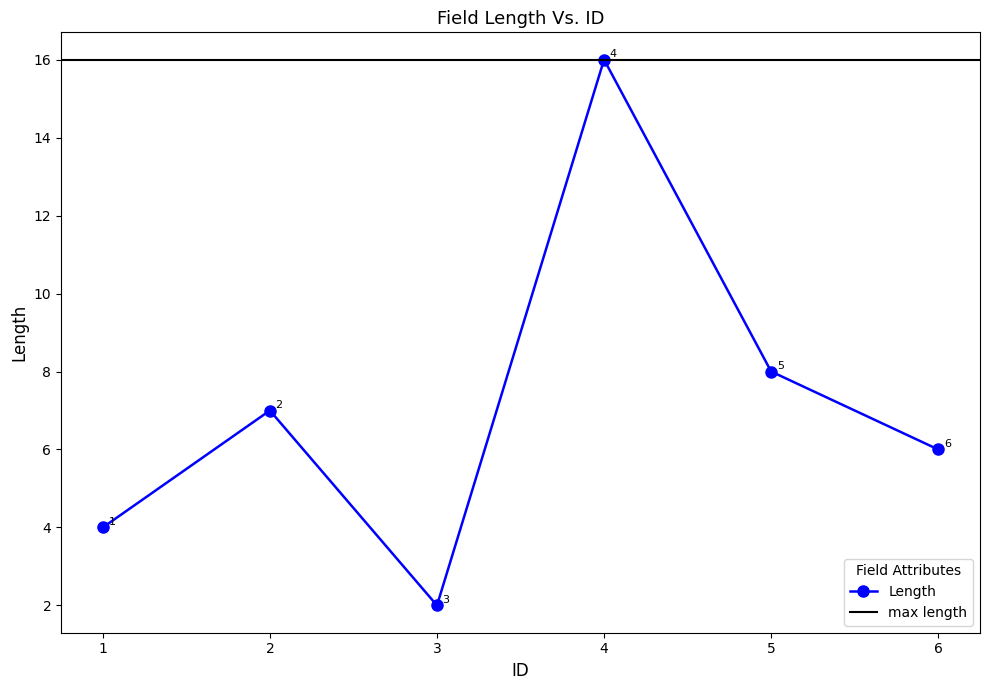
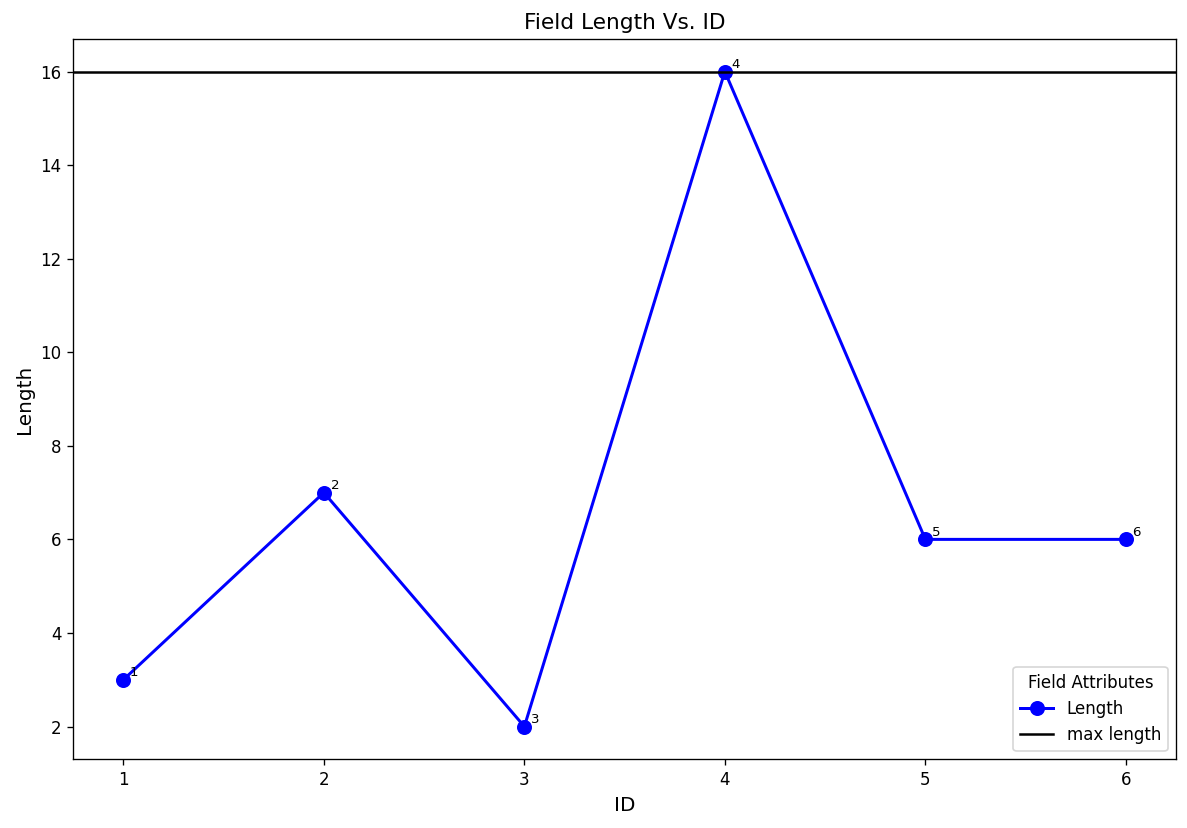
  {
-   "1": 4,
-   "5": 8
+   "1": 3,
+   "5": 6
  }
